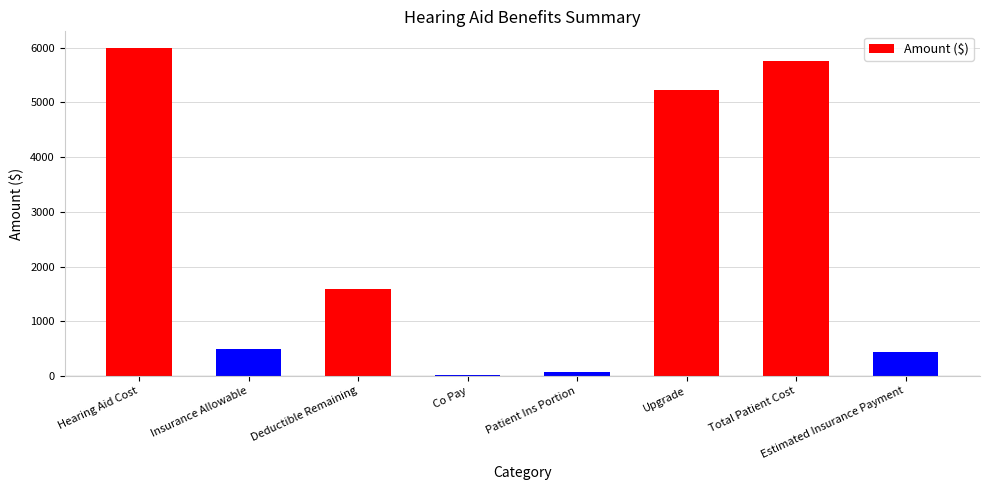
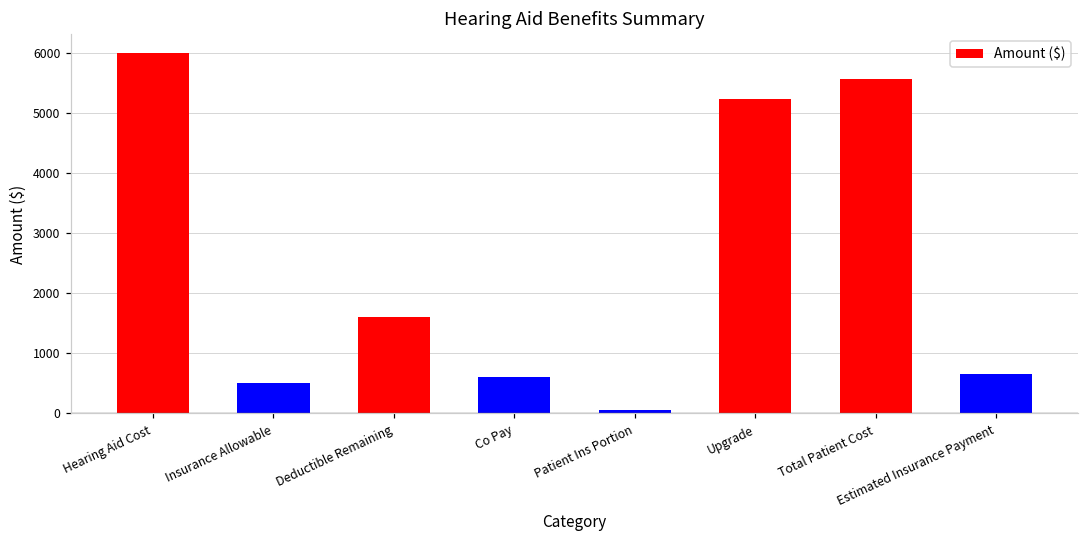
  {
    "Hearing Aid Cost": 6000,
    "Insurance Allowable": 500,
    "Deductible Remaining": 1600,
-   "Co Pay": 0,
+   "Co Pay": 600,
    "Patient Ins Portion": 100,
    "Upgrade": 5200,
-   "Total Patient Cost": 5800,
-   "Estimated Insurance Payment": 400
+   "Total Patient Cost": 5600,
+   "Estimated Insurance Payment": 700
  }
